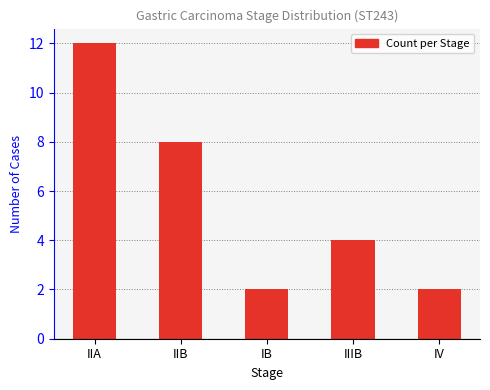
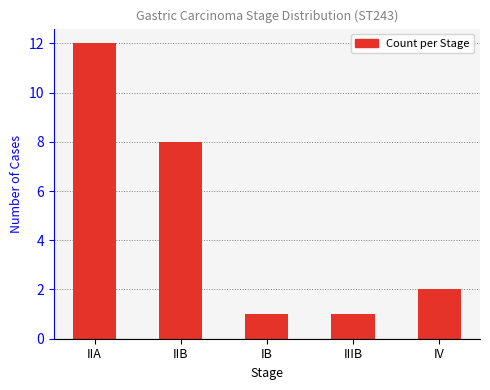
  {
    "IIA": 12,
    "IIB": 8,
-   "IB": 2,
-   "IIIB": 4,
+   "IB": 1,
+   "IIIB": 1,
    "IV": 2
  }
